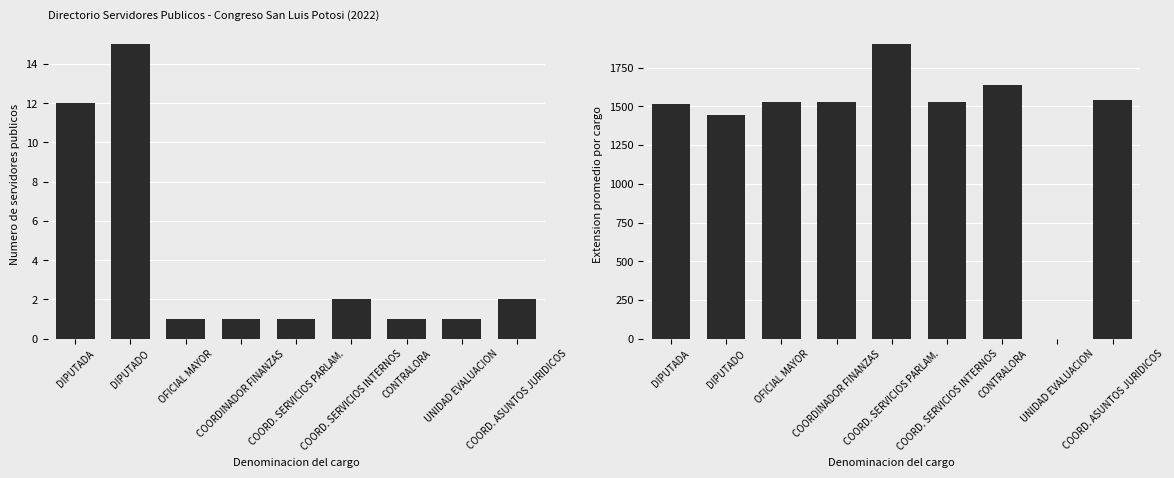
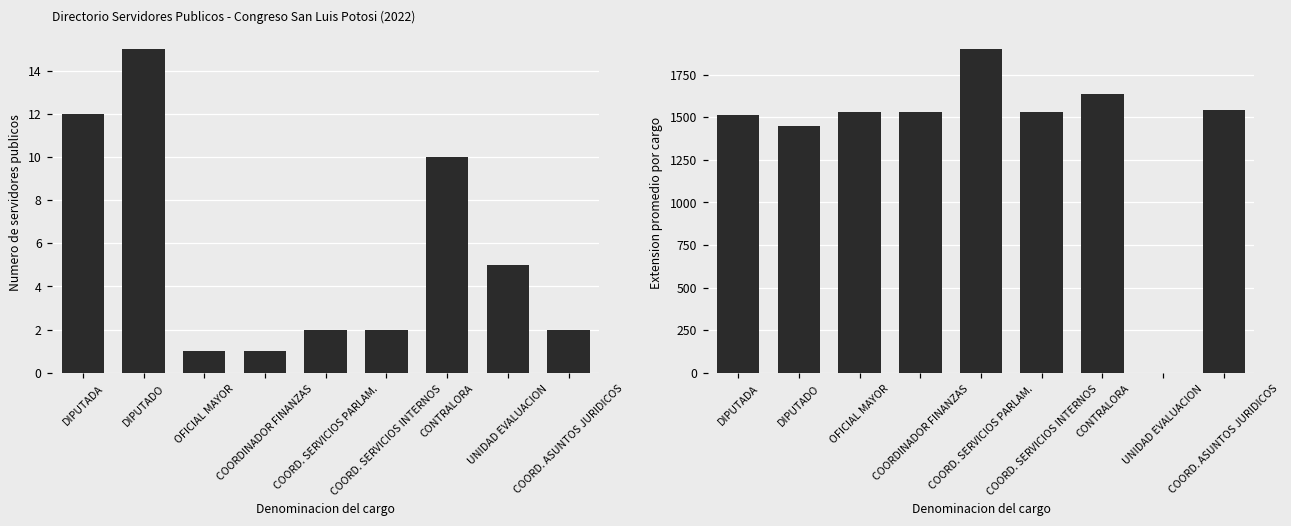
  {
    "Directorio Servidores Publicos - Congreso San Luis Potosi (2022)": {
      "DIPUTADA": 12,
      "DIPUTADO": 15,
      "OFICIAL MAYOR": 1,
      "COORDINADOR FINANZAS": 1,
-     "COORD. SERVICIOS PARLAM.": 1,
+     "COORD. SERVICIOS PARLAM.": 2,
      "COORD. SERVICIOS INTERNOS": 2,
-     "CONTRALORA": 1,
-     "UNIDAD EVALUACION": 1,
+     "CONTRALORA": 10,
+     "UNIDAD EVALUACION": 5,
      "COORD. ASUNTOS JURIDICOS": 2
    }
  }
